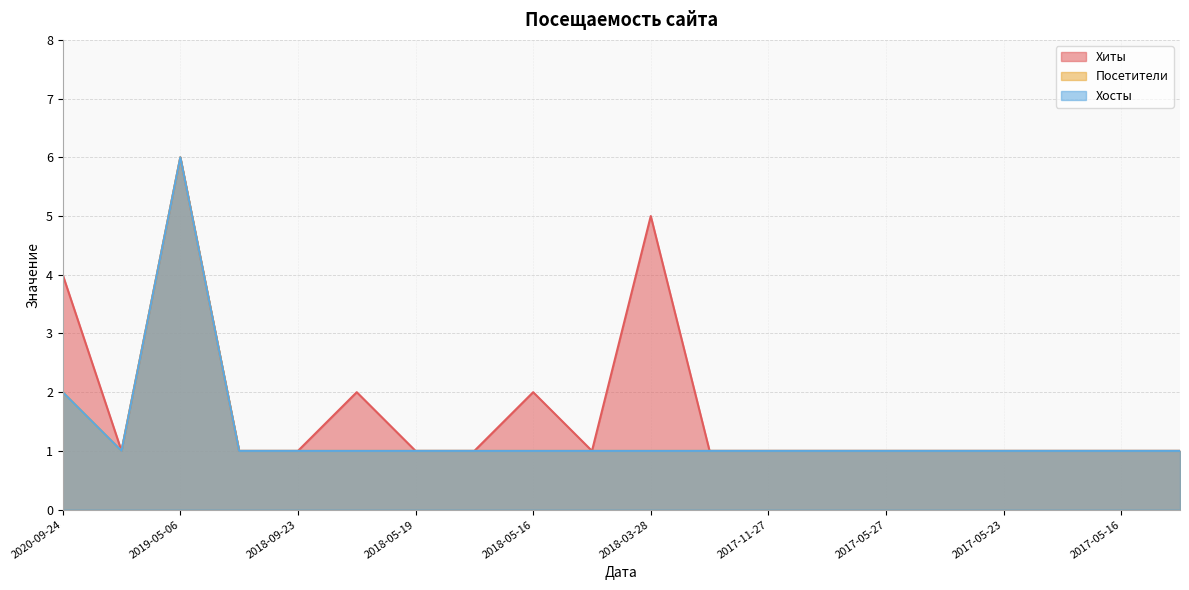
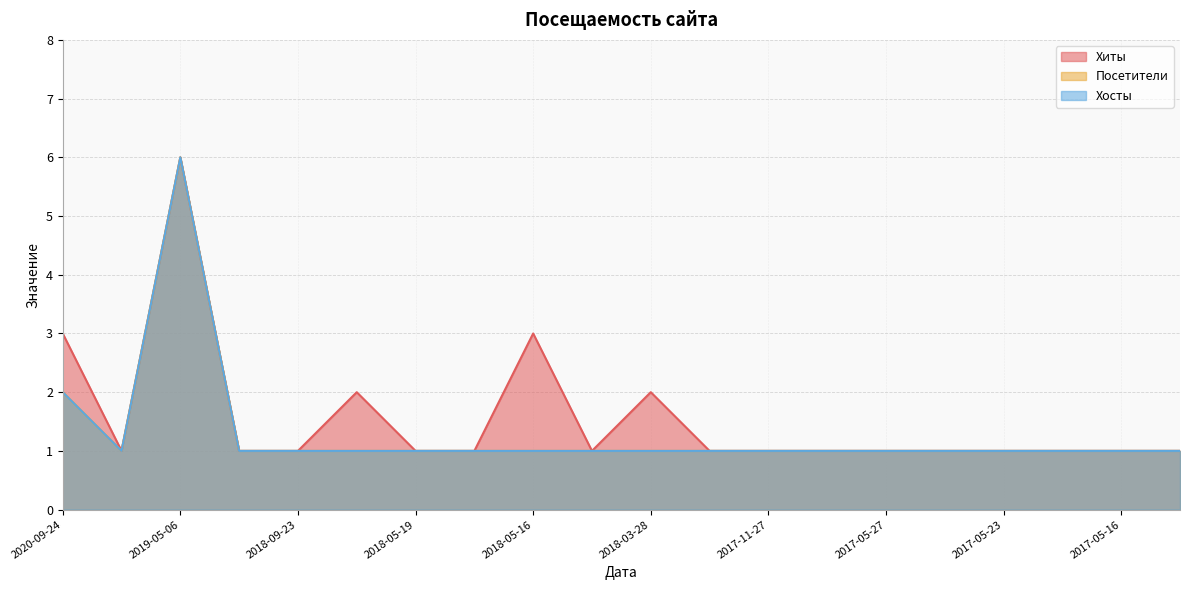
  {
    "Хиты": {
-     "2020-09-24": 4,
-     "2018-05-16": 2,
-     "2018-03-28": 5
+     "2020-09-24": 3,
+     "2018-05-16": 3,
+     "2018-03-28": 2
    },
    "Хосты": {
      "2020-09-24": 2,
      "2018-05-16": 1,
      "2018-03-28": 1
    }
  }
